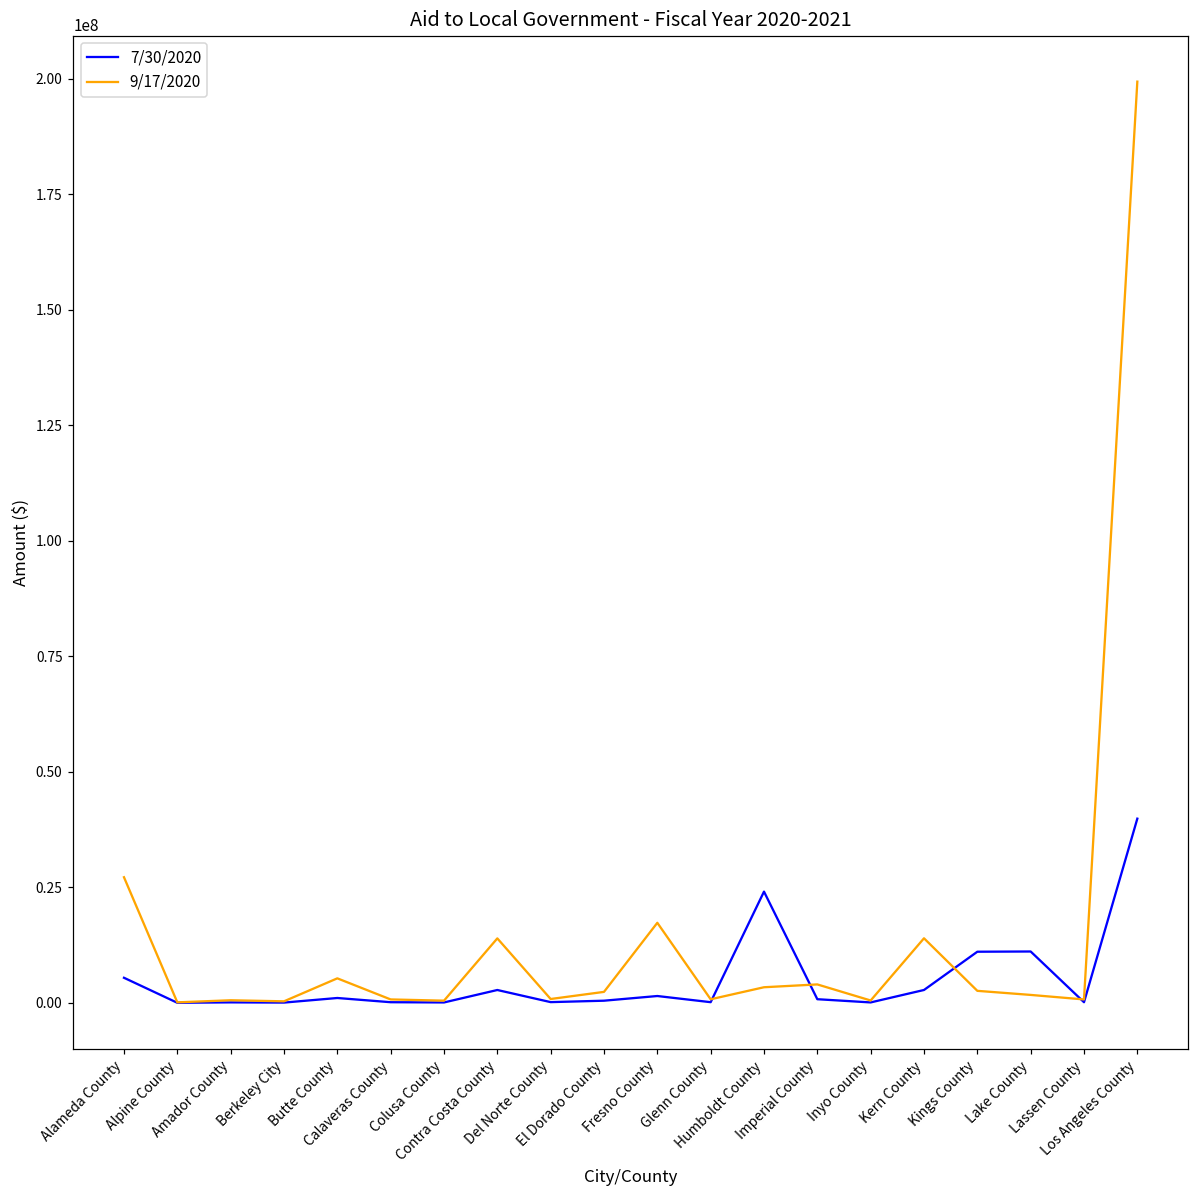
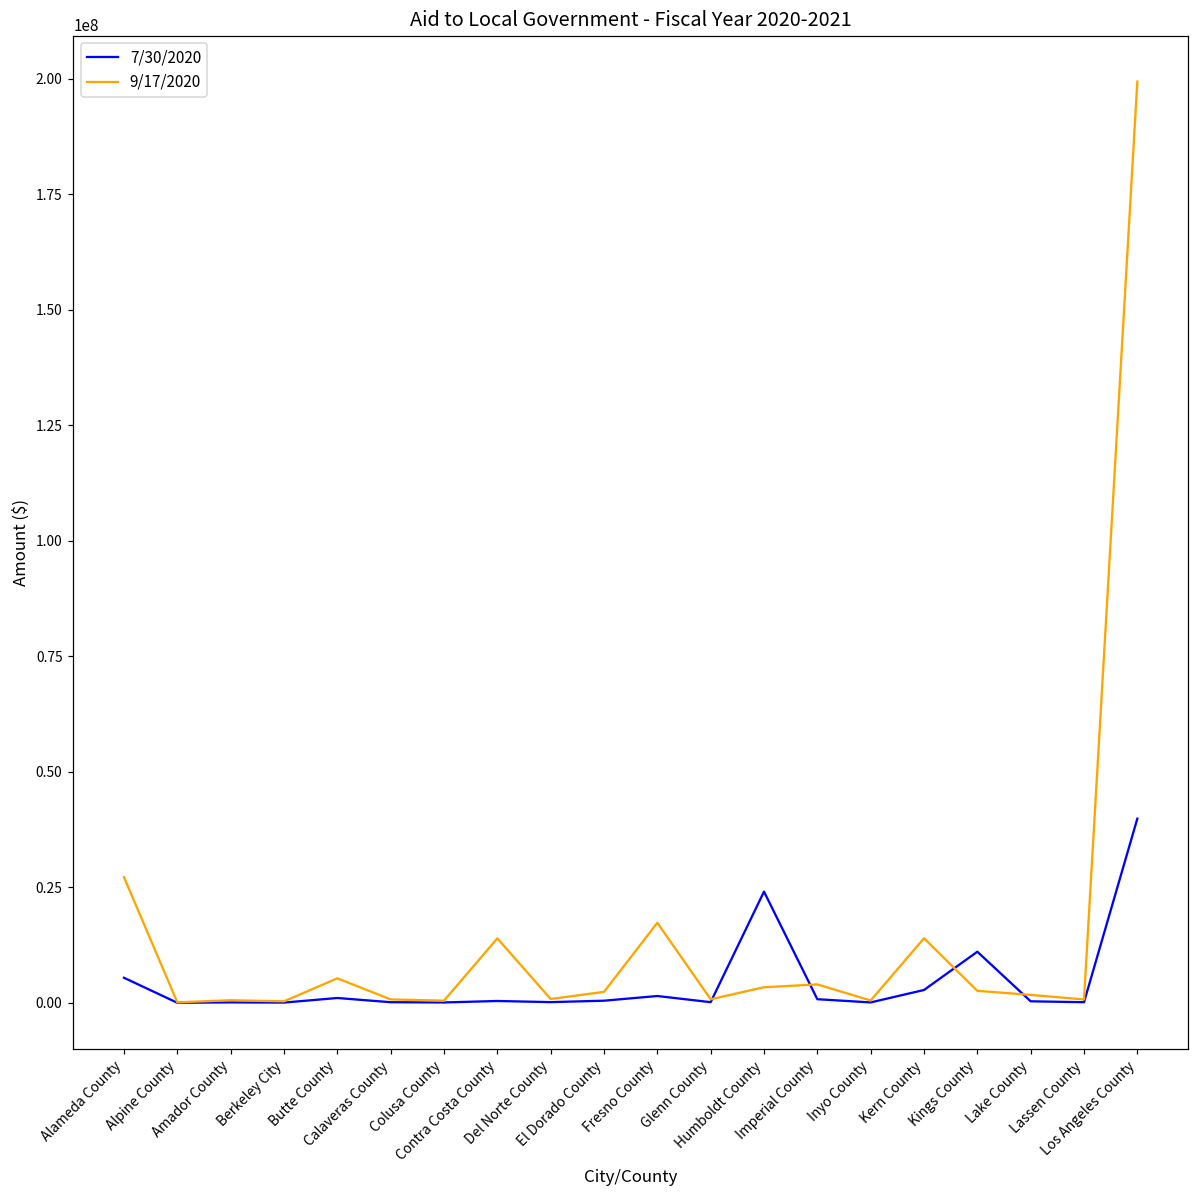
  {
    "7/30/2020": {
      "Alameda County": 5000000,
      "Butte County": 1000000,
-     "Contra Costa County": 3000000,
+     "Contra Costa County": 0,
      "Del Norte County": 0,
      "El Dorado County": 0,
      "Fresno County": 1000000,
      "Glenn County": 0,
      "Humboldt County": 24000000,
      "Imperial County": 1000000,
      "Kern County": 3000000,
      "Kings County": 11000000,
-     "Lake County": 11000000,
+     "Lake County": 0,
      "Los Angeles County": 40000000
    },
    "9/17/2020": {
      "Alameda County": 27000000,
      "Butte County": 5000000,
      "Contra Costa County": 14000000,
      "Del Norte County": 1000000,
      "El Dorado County": 2000000,
      "Fresno County": 17000000,
      "Glenn County": 1000000,
      "Humboldt County": 3000000,
      "Imperial County": 4000000,
      "Kern County": 14000000,
      "Kings County": 3000000,
      "Lake County": 2000000,
      "Los Angeles County": 199000000
    }
  }
